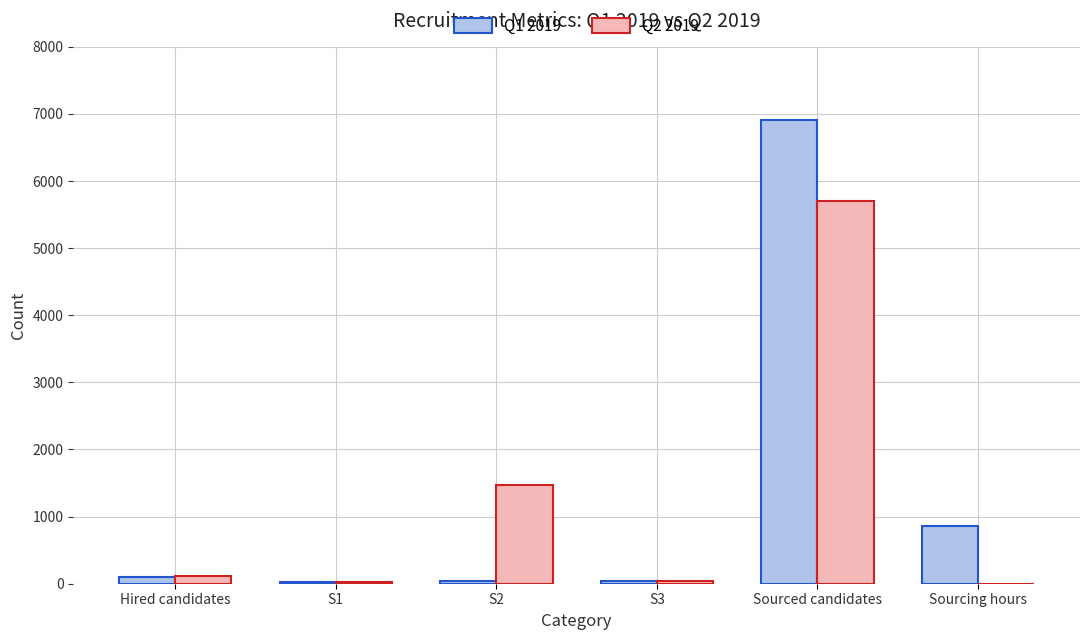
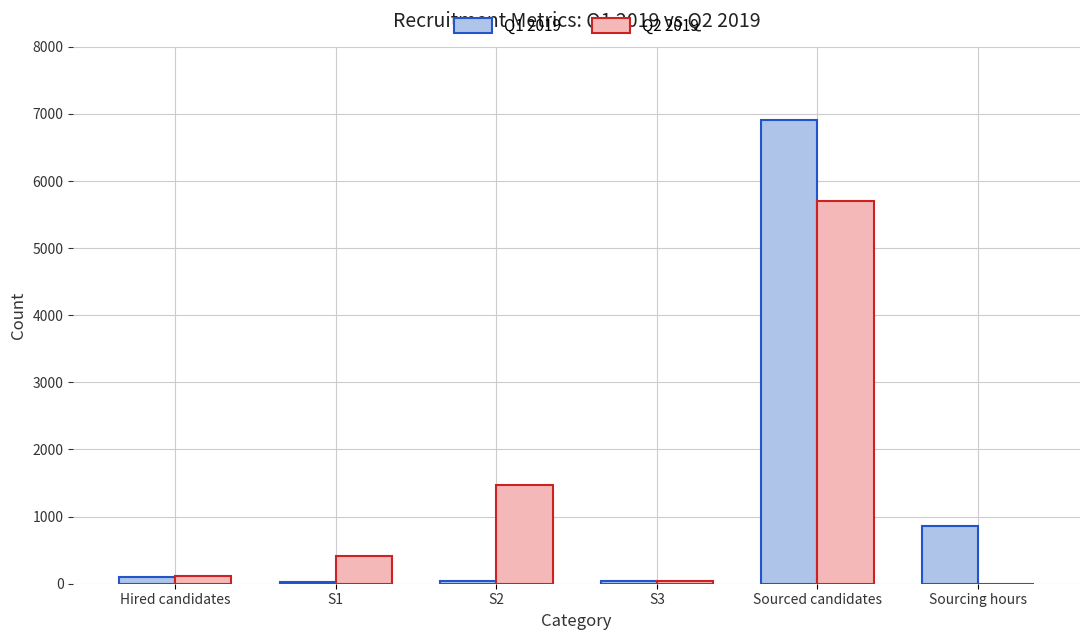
  {
    "Q1 2019": {
      "Hired candidates": 100,
      "S2": 0,
      "Sourced candidates": 6900,
      "Sourcing hours": 900
    },
    "Q2 2019": {
      "Hired candidates": 100,
-     "S1": 0,
+     "S1": 400,
      "S2": 1500,
      "S3": 0,
      "Sourced candidates": 5700,
      "Sourcing hours": 0
    }
  }
